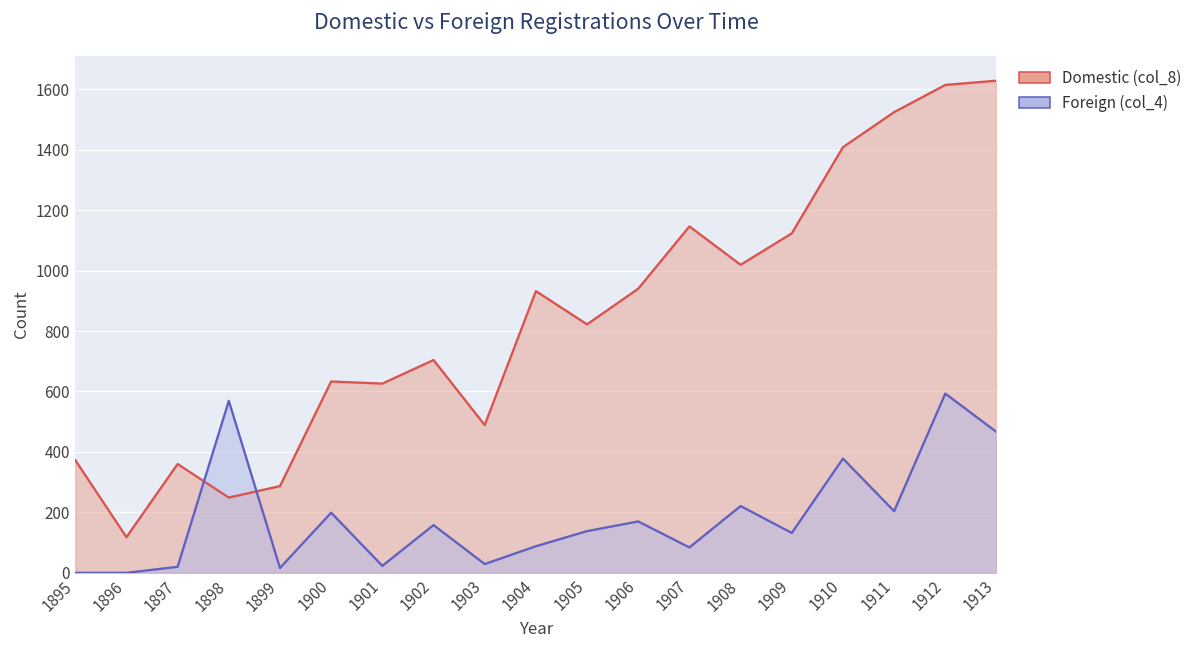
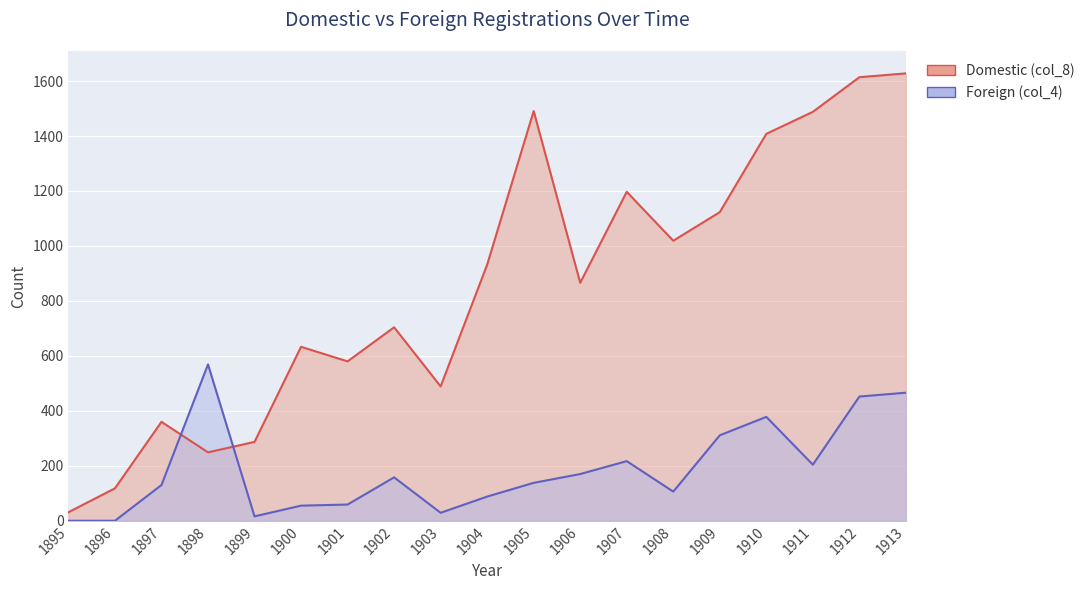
  {
    "Domestic (col_8)": {
-     "1895": 370,
+     "1895": 30,
      "1896": 120,
      "1897": 360,
      "1898": 250,
      "1899": 290,
      "1900": 630,
-     "1901": 630,
+     "1901": 580,
      "1902": 700,
      "1903": 490,
      "1904": 930,
-     "1905": 820,
-     "1906": 940,
-     "1907": 1150,
+     "1905": 1490,
+     "1906": 870,
+     "1907": 1200,
      "1908": 1020,
      "1909": 1120,
      "1910": 1410,
-     "1911": 1520,
+     "1911": 1490,
      "1912": 1610,
      "1913": 1630
    },
    "Foreign (col_4)": {
      "1895": 0,
      "1896": 0,
-     "1897": 20,
+     "1897": 130,
      "1898": 570,
      "1899": 20,
-     "1900": 200,
-     "1901": 20,
+     "1900": 60,
+     "1901": 60,
      "1902": 160,
      "1903": 30,
      "1904": 90,
      "1905": 140,
      "1906": 170,
-     "1907": 80,
-     "1908": 220,
-     "1909": 130,
+     "1907": 220,
+     "1908": 110,
+     "1909": 310,
      "1910": 380,
      "1911": 200,
-     "1912": 590,
+     "1912": 450,
      "1913": 470
    }
  }
